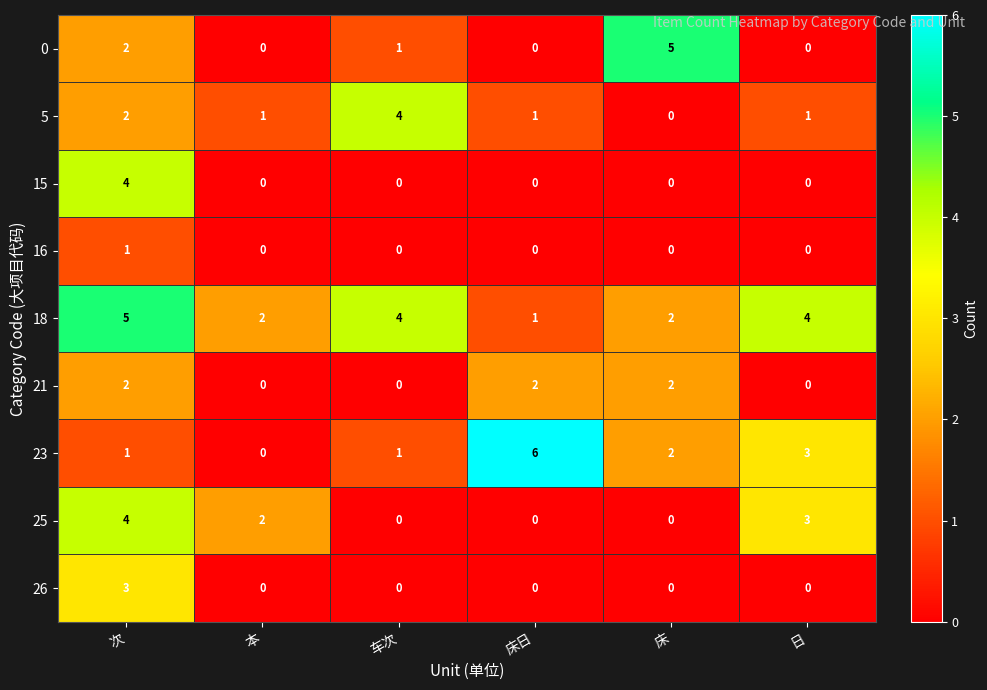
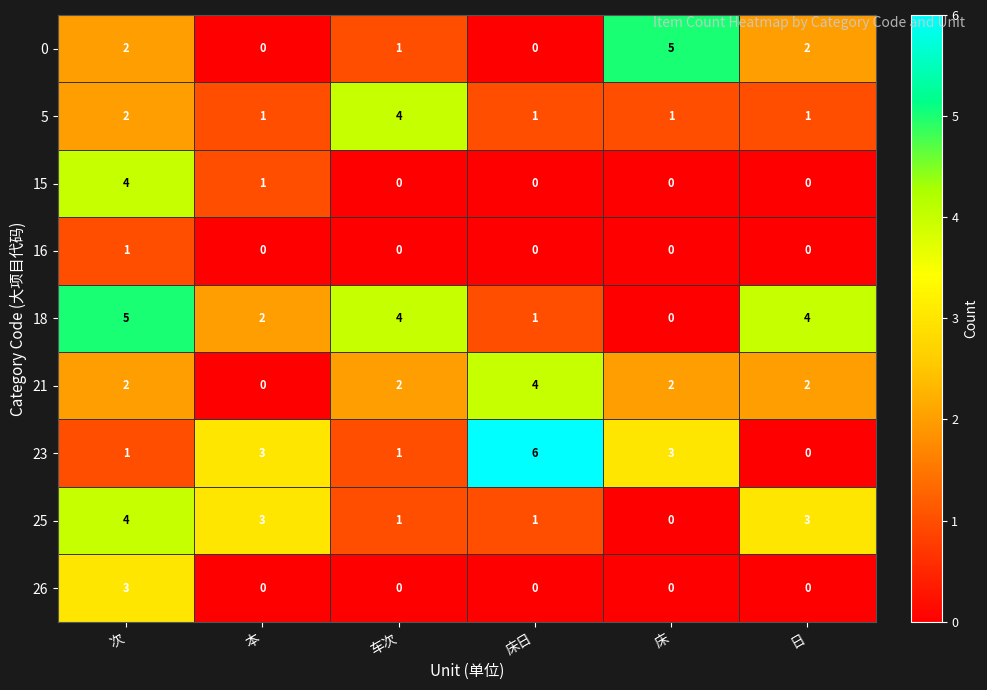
  {
    "0": {
      "次": 2,
      "本": 0,
      "车次": 1,
      "床日": 0,
      "床": 5,
-     "日": 0
+     "日": 2
    },
    "5": {
      "次": 2,
      "本": 1,
      "车次": 4,
      "床日": 1,
-     "床": 0,
+     "床": 1,
      "日": 1
    },
    "15": {
      "次": 4,
-     "本": 0,
+     "本": 1,
      "车次": 0,
      "床日": 0,
      "床": 0,
      "日": 0
    },
    "16": {
      "次": 1,
      "本": 0,
      "车次": 0,
      "床日": 0,
      "床": 0,
      "日": 0
    },
    "18": {
      "次": 5,
      "本": 2,
      "车次": 4,
      "床日": 1,
-     "床": 2,
+     "床": 0,
      "日": 4
    },
    "21": {
      "次": 2,
      "本": 0,
-     "车次": 0,
-     "床日": 2,
+     "车次": 2,
+     "床日": 4,
      "床": 2,
-     "日": 0
+     "日": 2
    },
    "23": {
      "次": 1,
-     "本": 0,
+     "本": 3,
      "车次": 1,
      "床日": 6,
-     "床": 2,
-     "日": 3
+     "床": 3,
+     "日": 0
    },
    "25": {
      "次": 4,
-     "本": 2,
-     "车次": 0,
-     "床日": 0,
+     "本": 3,
+     "车次": 1,
+     "床日": 1,
      "床": 0,
      "日": 3
    },
    "26": {
      "次": 3,
      "本": 0,
      "车次": 0,
      "床日": 0,
      "床": 0,
      "日": 0
    }
  }
